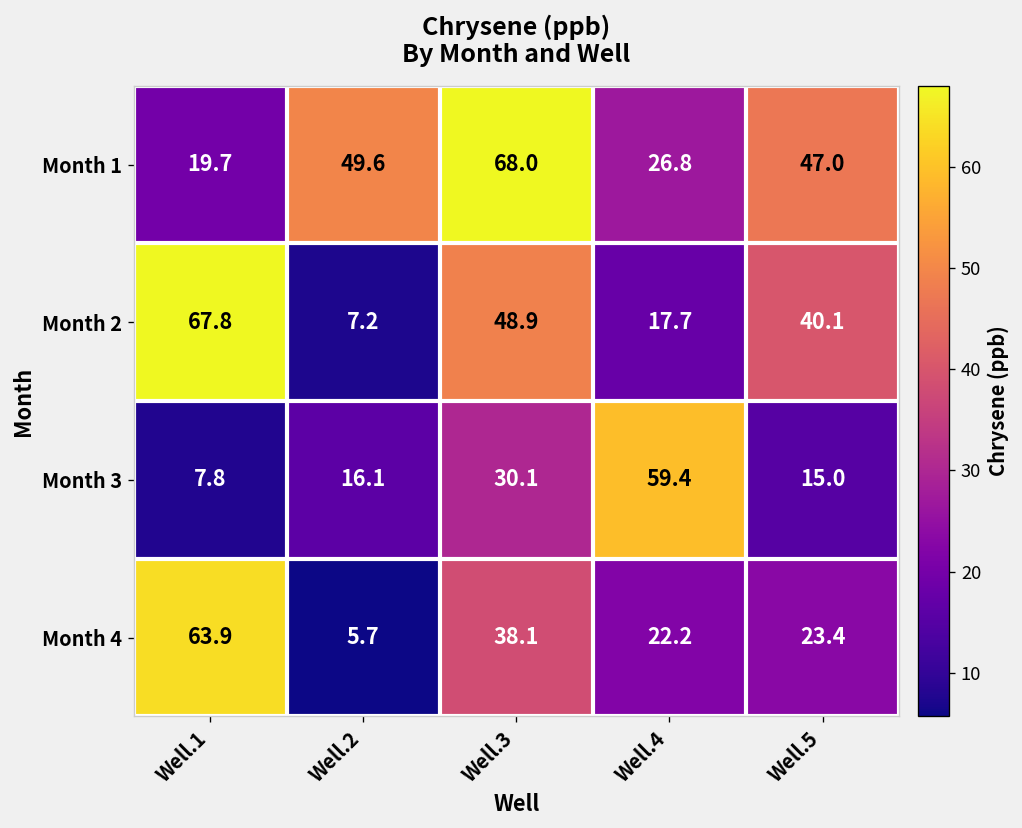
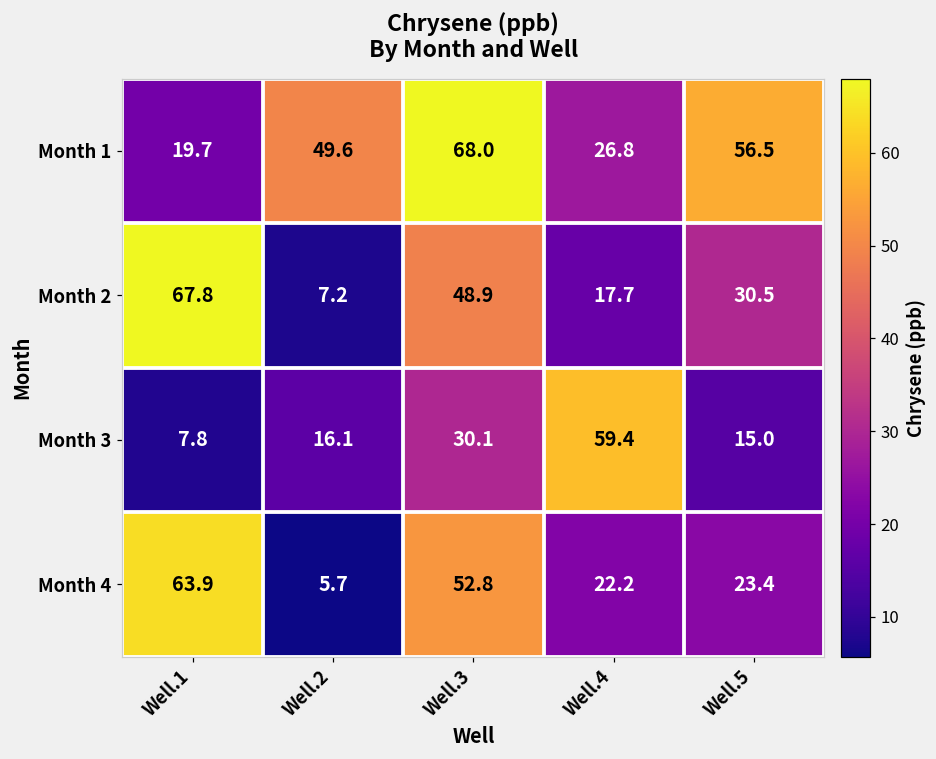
  {
    "Month 1": {
      "Well.1": 19.7,
      "Well.2": 49.6,
      "Well.3": 68.0,
      "Well.4": 26.8,
-     "Well.5": 47.0
+     "Well.5": 56.5
    },
    "Month 2": {
      "Well.1": 67.8,
      "Well.2": 7.2,
      "Well.3": 48.9,
      "Well.4": 17.7,
-     "Well.5": 40.1
+     "Well.5": 30.5
    },
    "Month 3": {
      "Well.1": 7.8,
      "Well.2": 16.1,
      "Well.3": 30.1,
      "Well.4": 59.4,
      "Well.5": 15.0
    },
    "Month 4": {
      "Well.1": 63.9,
      "Well.2": 5.7,
-     "Well.3": 38.1,
+     "Well.3": 52.8,
      "Well.4": 22.2,
      "Well.5": 23.4
    }
  }
